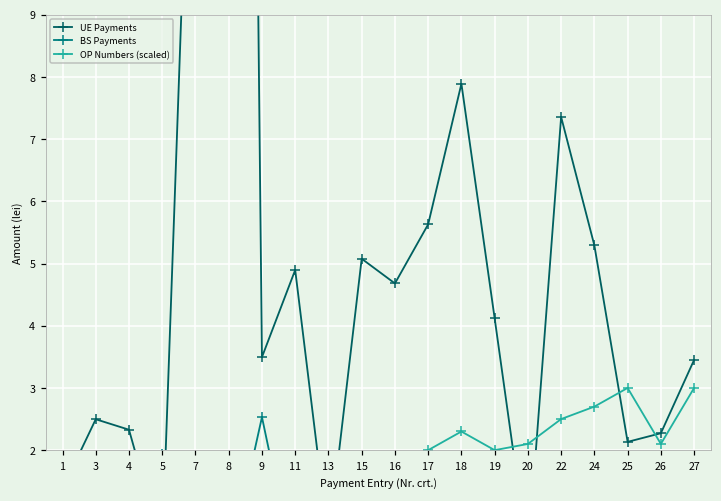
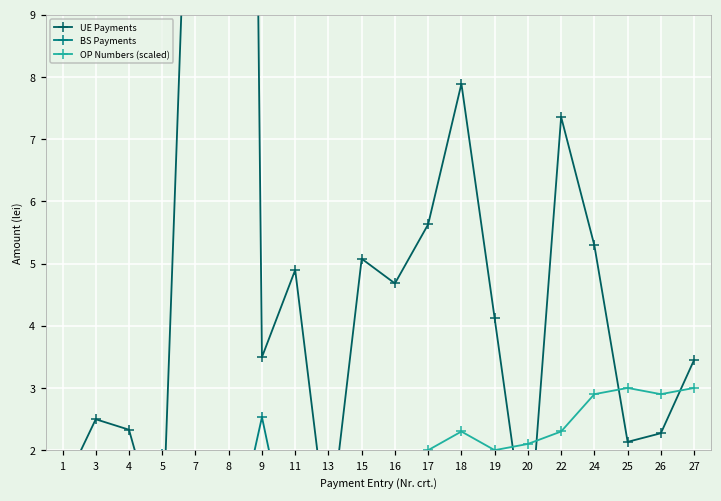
  {
    "OP Numbers (scaled)": {
      "17": 2.0,
      "18": 2.3,
      "19": 2.0,
      "20": 2.1,
-     "22": 2.5,
-     "24": 2.7,
+     "22": 2.3,
+     "24": 2.9,
      "25": 3.0,
-     "26": 2.1,
+     "26": 2.9,
      "27": 3.0
    }
  }
